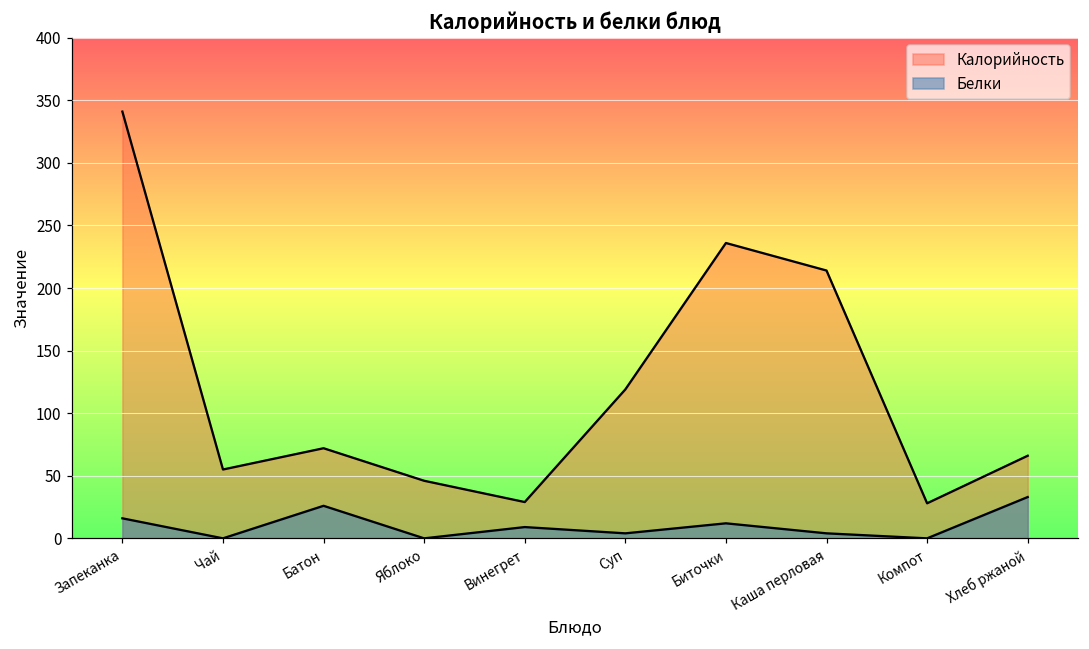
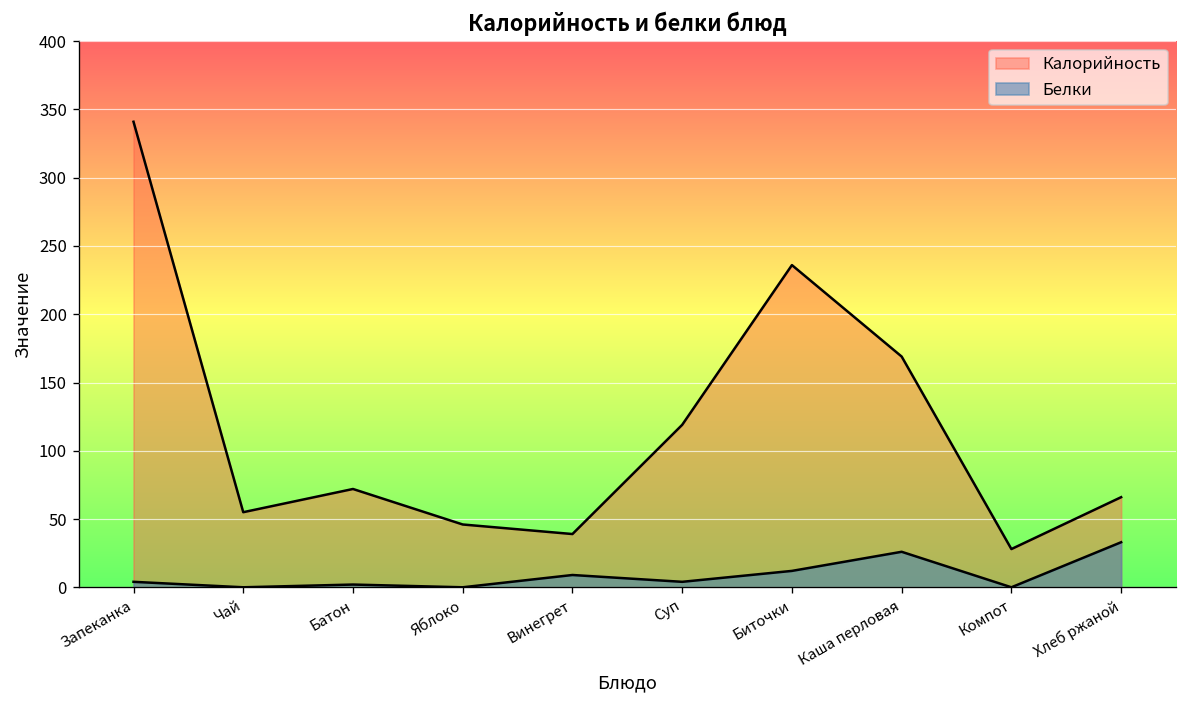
  {
    "Калорийность": {
      "Запеканка": 341,
      "Чай": 55,
      "Батон": 72,
      "Яблоко": 46,
-     "Винегрет": 29,
+     "Винегрет": 39,
      "Суп": 119,
      "Биточки": 236,
-     "Каша перловая": 214,
+     "Каша перловая": 169,
      "Компот": 28,
      "Хлеб ржаной": 66
    },
    "Белки": {
-     "Запеканка": 16,
+     "Запеканка": 4,
      "Чай": 0,
-     "Батон": 26,
+     "Батон": 2,
      "Яблоко": 0,
      "Винегрет": 9,
      "Суп": 4,
      "Биточки": 12,
-     "Каша перловая": 4,
+     "Каша перловая": 26,
      "Компот": 0,
      "Хлеб ржаной": 33
    }
  }
